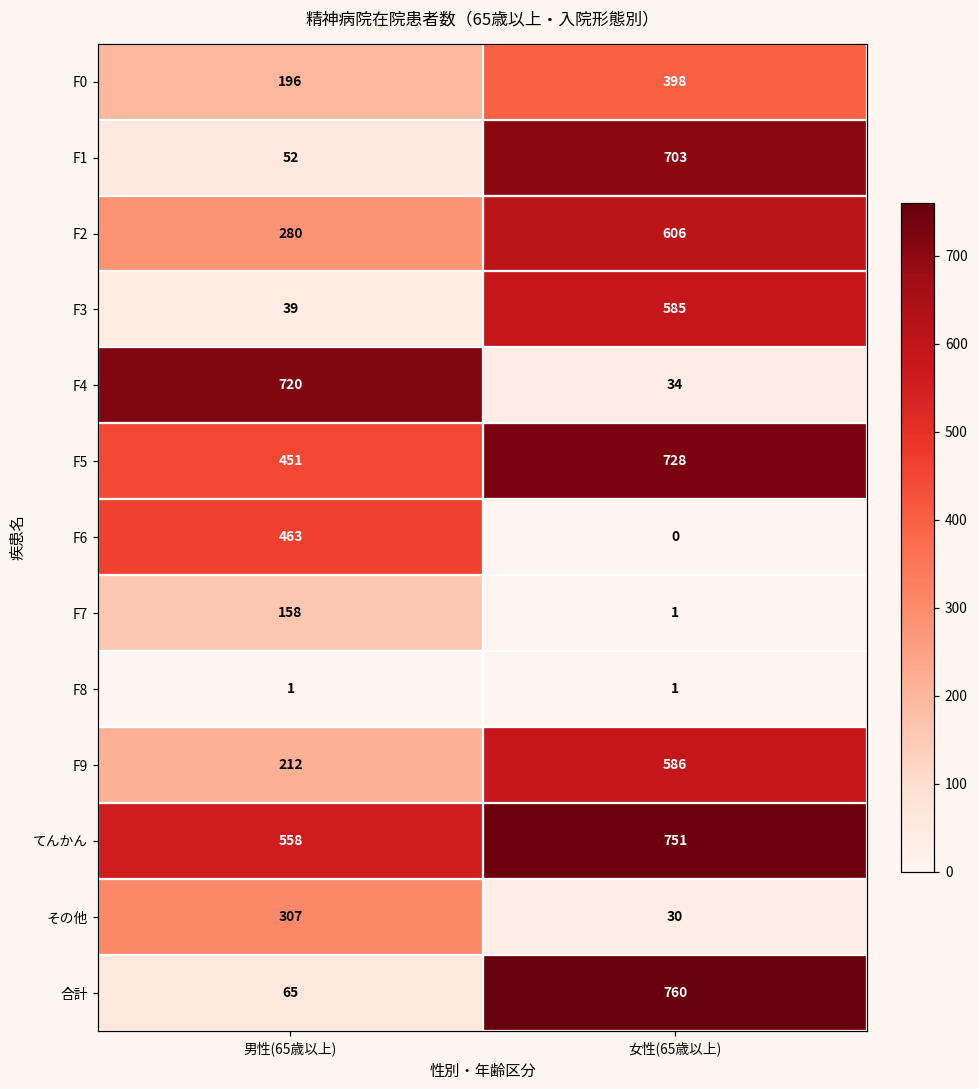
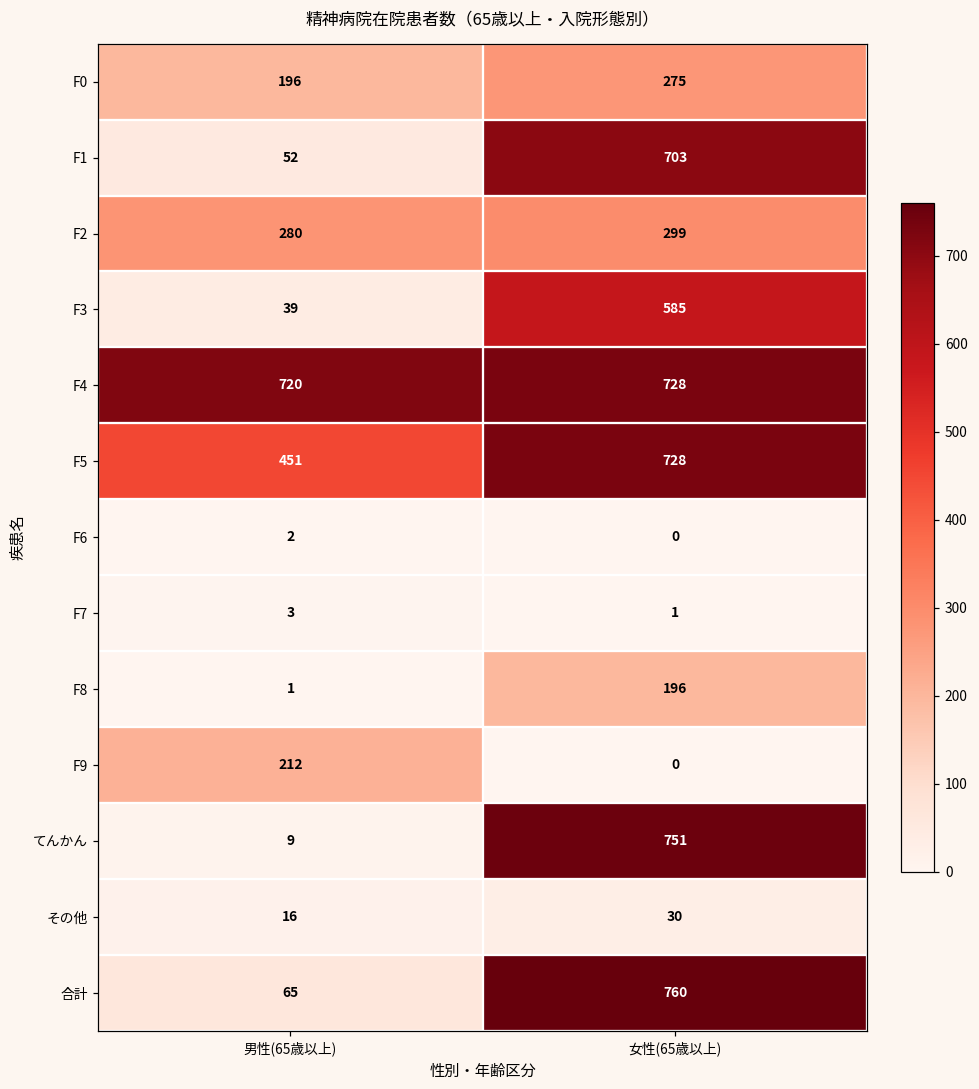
  {
    "F0": {
      "男性(65歳以上)": 196,
-     "女性(65歳以上)": 398
+     "女性(65歳以上)": 275
    },
    "F1": {
      "男性(65歳以上)": 52,
      "女性(65歳以上)": 703
    },
    "F2": {
      "男性(65歳以上)": 280,
-     "女性(65歳以上)": 606
+     "女性(65歳以上)": 299
    },
    "F3": {
      "男性(65歳以上)": 39,
      "女性(65歳以上)": 585
    },
    "F4": {
      "男性(65歳以上)": 720,
-     "女性(65歳以上)": 34
+     "女性(65歳以上)": 728
    },
    "F5": {
      "男性(65歳以上)": 451,
      "女性(65歳以上)": 728
    },
    "F6": {
-     "男性(65歳以上)": 463,
+     "男性(65歳以上)": 2,
      "女性(65歳以上)": 0
    },
    "F7": {
-     "男性(65歳以上)": 158,
+     "男性(65歳以上)": 3,
      "女性(65歳以上)": 1
    },
    "F8": {
      "男性(65歳以上)": 1,
-     "女性(65歳以上)": 1
+     "女性(65歳以上)": 196
    },
    "F9": {
      "男性(65歳以上)": 212,
-     "女性(65歳以上)": 586
+     "女性(65歳以上)": 0
    },
    "てんかん": {
-     "男性(65歳以上)": 558,
+     "男性(65歳以上)": 9,
      "女性(65歳以上)": 751
    },
    "その他": {
-     "男性(65歳以上)": 307,
+     "男性(65歳以上)": 16,
      "女性(65歳以上)": 30
    },
    "合計": {
      "男性(65歳以上)": 65,
      "女性(65歳以上)": 760
    }
  }
